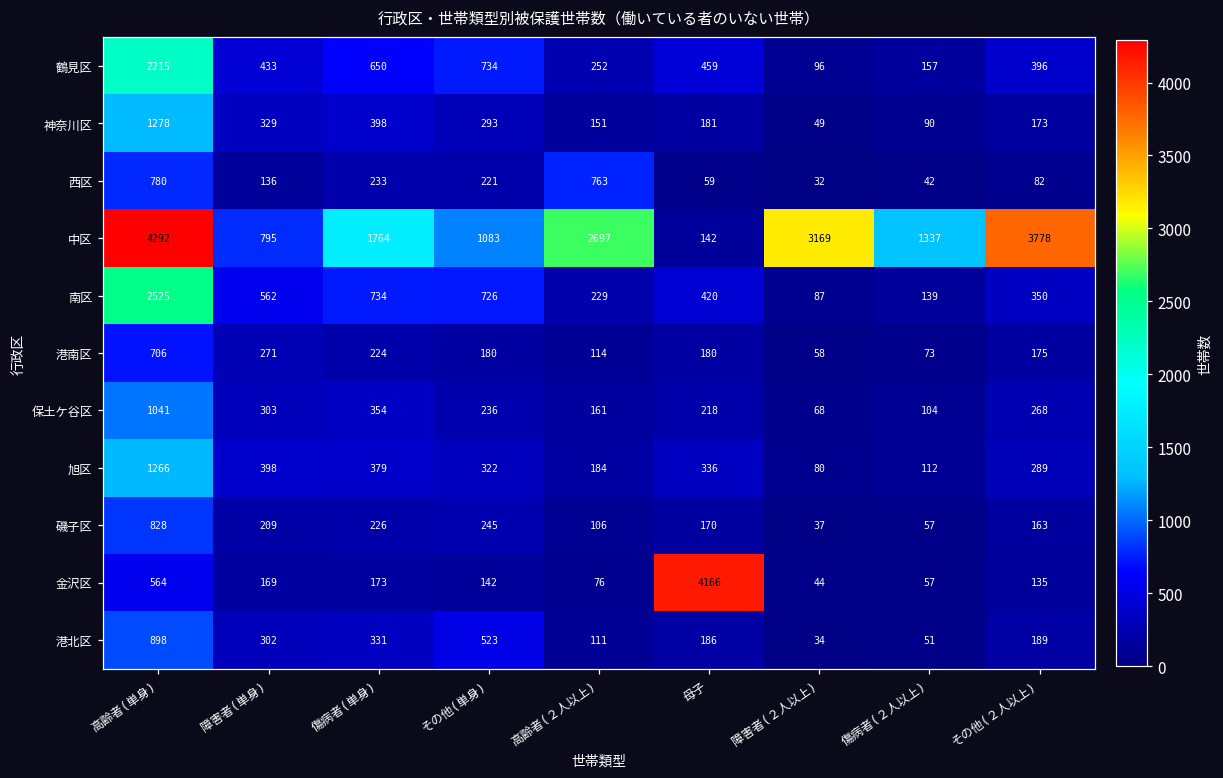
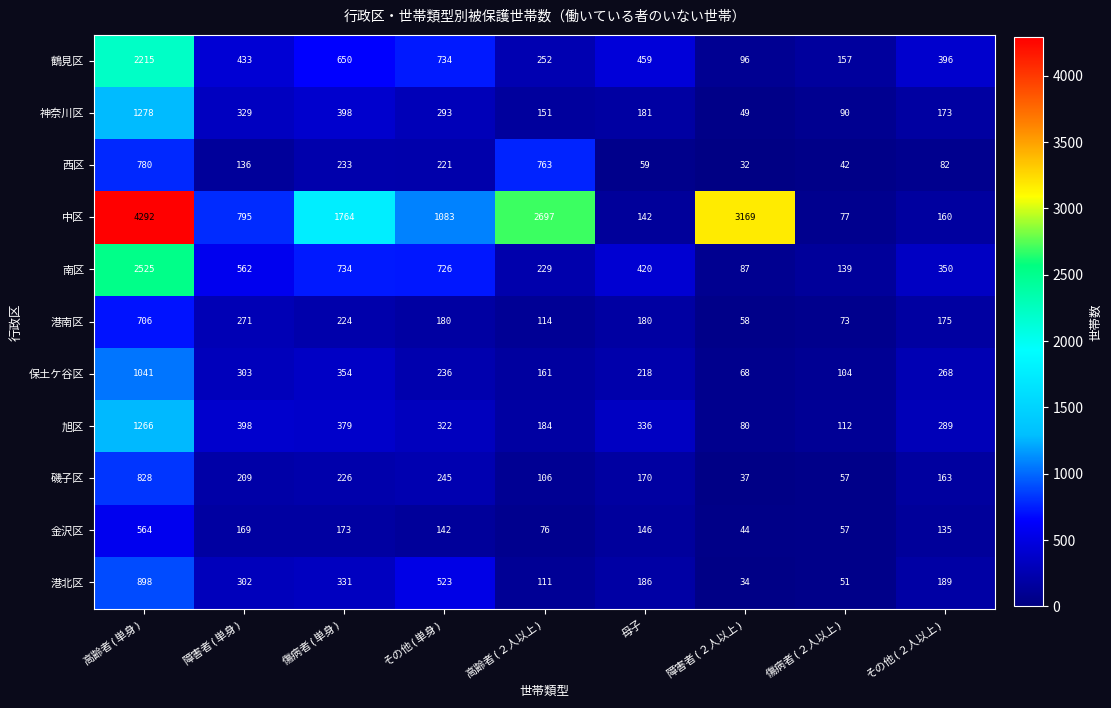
  {
    "鶴見区": {
      "高齢者(単身)": 2215,
      "障害者(単身)": 433,
      "傷病者(単身)": 650,
      "その他(単身)": 734,
      "高齢者(２人以上)": 252,
      "母子": 459,
      "障害者(２人以上)": 96,
      "傷病者(２人以上)": 157,
      "その他(２人以上)": 396
    },
    "神奈川区": {
      "高齢者(単身)": 1278,
      "障害者(単身)": 329,
      "傷病者(単身)": 398,
      "その他(単身)": 293,
      "高齢者(２人以上)": 151,
      "母子": 181,
      "障害者(２人以上)": 49,
      "傷病者(２人以上)": 90,
      "その他(２人以上)": 173
    },
    "西区": {
      "高齢者(単身)": 780,
      "障害者(単身)": 136,
      "傷病者(単身)": 233,
      "その他(単身)": 221,
      "高齢者(２人以上)": 763,
      "母子": 59,
      "障害者(２人以上)": 32,
      "傷病者(２人以上)": 42,
      "その他(２人以上)": 82
    },
    "中区": {
      "高齢者(単身)": 4292,
      "障害者(単身)": 795,
      "傷病者(単身)": 1764,
      "その他(単身)": 1083,
      "高齢者(２人以上)": 2697,
      "母子": 142,
      "障害者(２人以上)": 3169,
-     "傷病者(２人以上)": 1337,
-     "その他(２人以上)": 3778
+     "傷病者(２人以上)": 77,
+     "その他(２人以上)": 160
    },
    "南区": {
      "高齢者(単身)": 2525,
      "障害者(単身)": 562,
      "傷病者(単身)": 734,
      "その他(単身)": 726,
      "高齢者(２人以上)": 229,
      "母子": 420,
      "障害者(２人以上)": 87,
      "傷病者(２人以上)": 139,
      "その他(２人以上)": 350
    },
    "港南区": {
      "高齢者(単身)": 706,
      "障害者(単身)": 271,
      "傷病者(単身)": 224,
      "その他(単身)": 180,
      "高齢者(２人以上)": 114,
      "母子": 180,
      "障害者(２人以上)": 58,
      "傷病者(２人以上)": 73,
      "その他(２人以上)": 175
    },
    "保土ケ谷区": {
      "高齢者(単身)": 1041,
      "障害者(単身)": 303,
      "傷病者(単身)": 354,
      "その他(単身)": 236,
      "高齢者(２人以上)": 161,
      "母子": 218,
      "障害者(２人以上)": 68,
      "傷病者(２人以上)": 104,
      "その他(２人以上)": 268
    },
    "旭区": {
      "高齢者(単身)": 1266,
      "障害者(単身)": 398,
      "傷病者(単身)": 379,
      "その他(単身)": 322,
      "高齢者(２人以上)": 184,
      "母子": 336,
      "障害者(２人以上)": 80,
      "傷病者(２人以上)": 112,
      "その他(２人以上)": 289
    },
    "磯子区": {
      "高齢者(単身)": 828,
      "障害者(単身)": 209,
      "傷病者(単身)": 226,
      "その他(単身)": 245,
      "高齢者(２人以上)": 106,
      "母子": 170,
      "障害者(２人以上)": 37,
      "傷病者(２人以上)": 57,
      "その他(２人以上)": 163
    },
    "金沢区": {
      "高齢者(単身)": 564,
      "障害者(単身)": 169,
      "傷病者(単身)": 173,
      "その他(単身)": 142,
      "高齢者(２人以上)": 76,
-     "母子": 4166,
+     "母子": 146,
      "障害者(２人以上)": 44,
      "傷病者(２人以上)": 57,
      "その他(２人以上)": 135
    },
    "港北区": {
      "高齢者(単身)": 898,
      "障害者(単身)": 302,
      "傷病者(単身)": 331,
      "その他(単身)": 523,
      "高齢者(２人以上)": 111,
      "母子": 186,
      "障害者(２人以上)": 34,
      "傷病者(２人以上)": 51,
      "その他(２人以上)": 189
    }
  }
